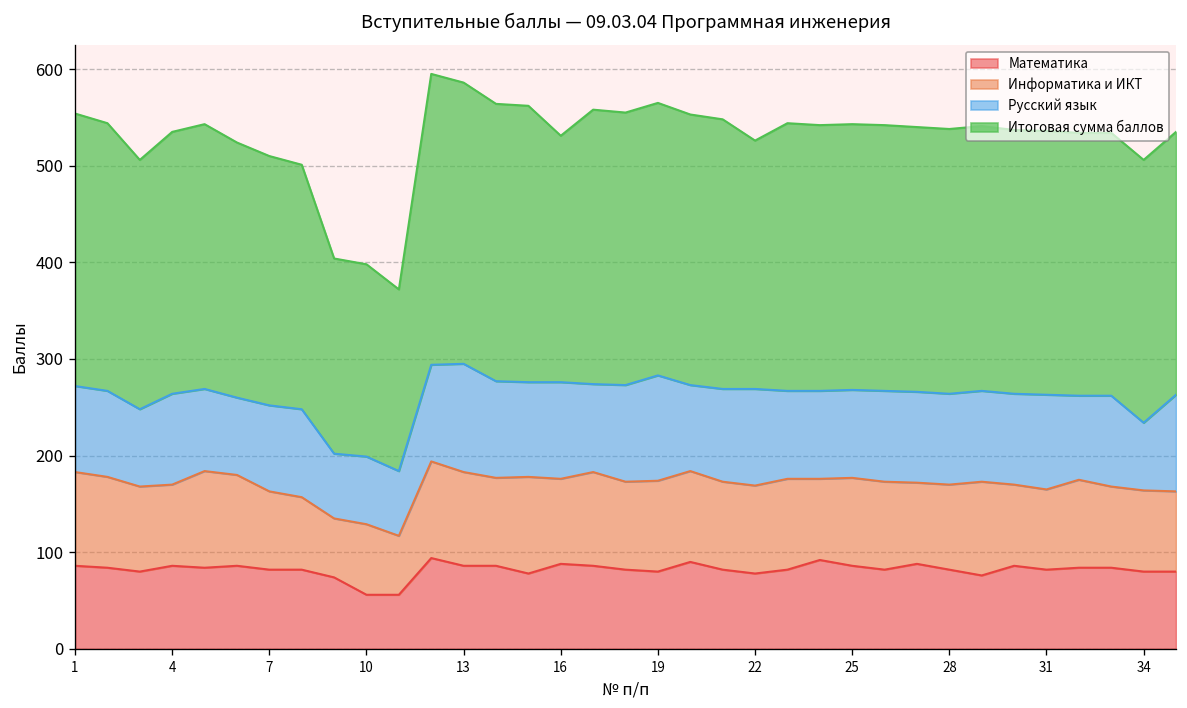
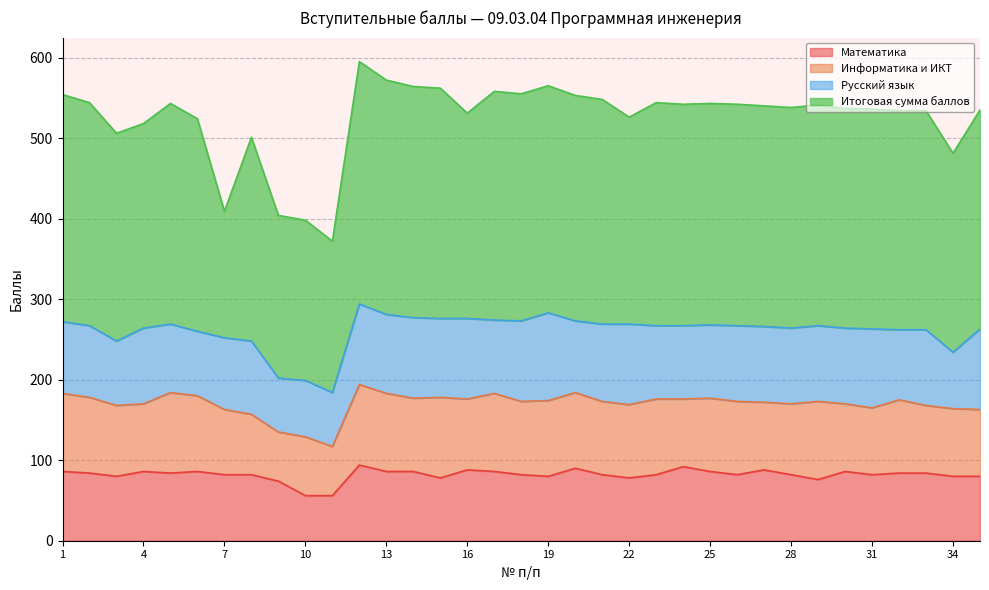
  {
    "Русский язык": {
      "1": 90,
      "4": 90,
      "7": 90,
      "10": 70,
-     "13": 110,
+     "13": 100,
      "16": 100,
      "19": 110,
      "22": 100,
      "25": 90,
      "28": 90,
      "31": 100,
      "34": 70
    },
    "Итоговая сумма баллов": {
      "1": 280,
-     "4": 270,
-     "7": 260,
+     "4": 250,
+     "7": 160,
      "10": 200,
      "13": 290,
      "16": 260,
      "19": 280,
      "22": 260,
      "25": 280,
      "28": 270,
-     "34": 270
+     "34": 250
    }
  }
